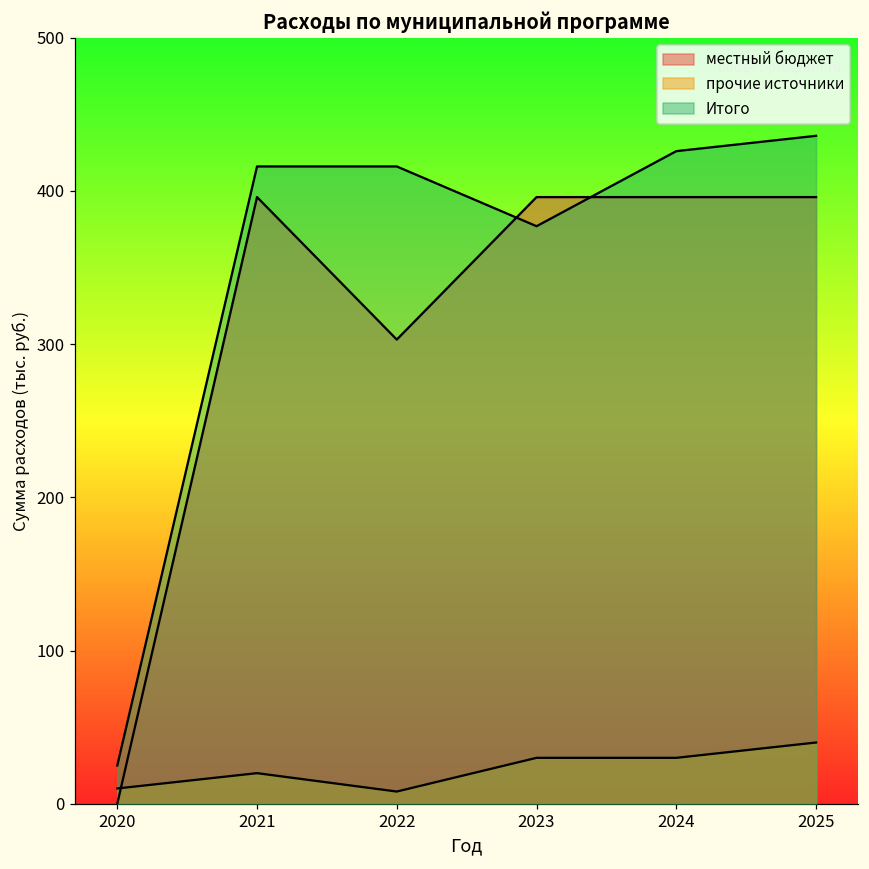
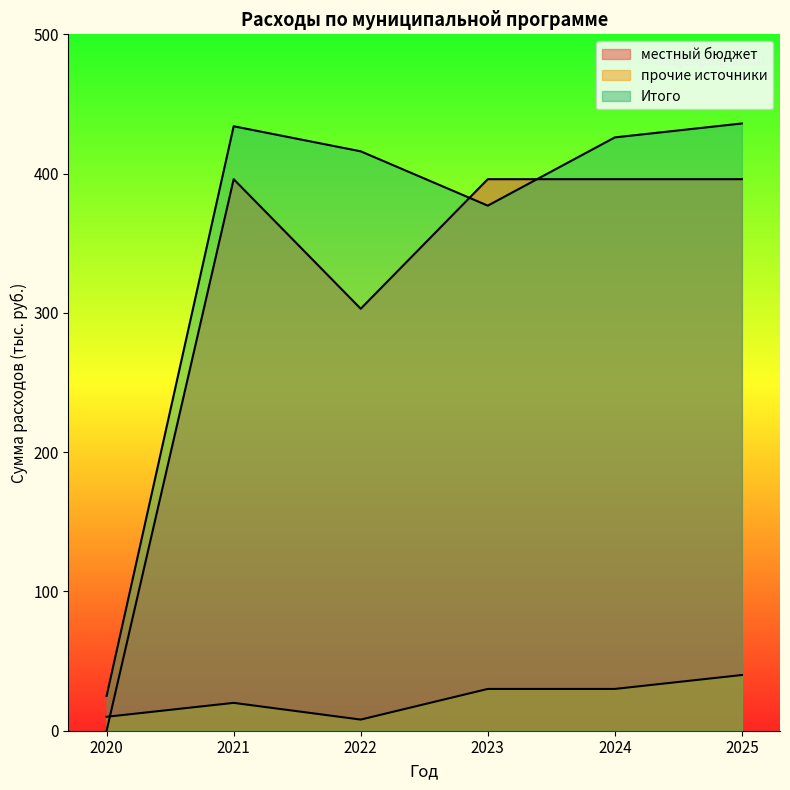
  {
    "местный бюджет": {
      "2020": 0,
      "2021": 396,
      "2022": 303,
      "2023": 396,
      "2024": 396,
      "2025": 396
    },
    "прочие источники": {
      "2020": 10,
      "2021": 20,
      "2022": 8,
      "2023": 30,
      "2024": 30,
      "2025": 40
    },
    "Итого": {
      "2020": 25,
-     "2021": 416,
+     "2021": 434,
      "2022": 416,
      "2023": 377,
      "2024": 426,
      "2025": 436
    }
  }
